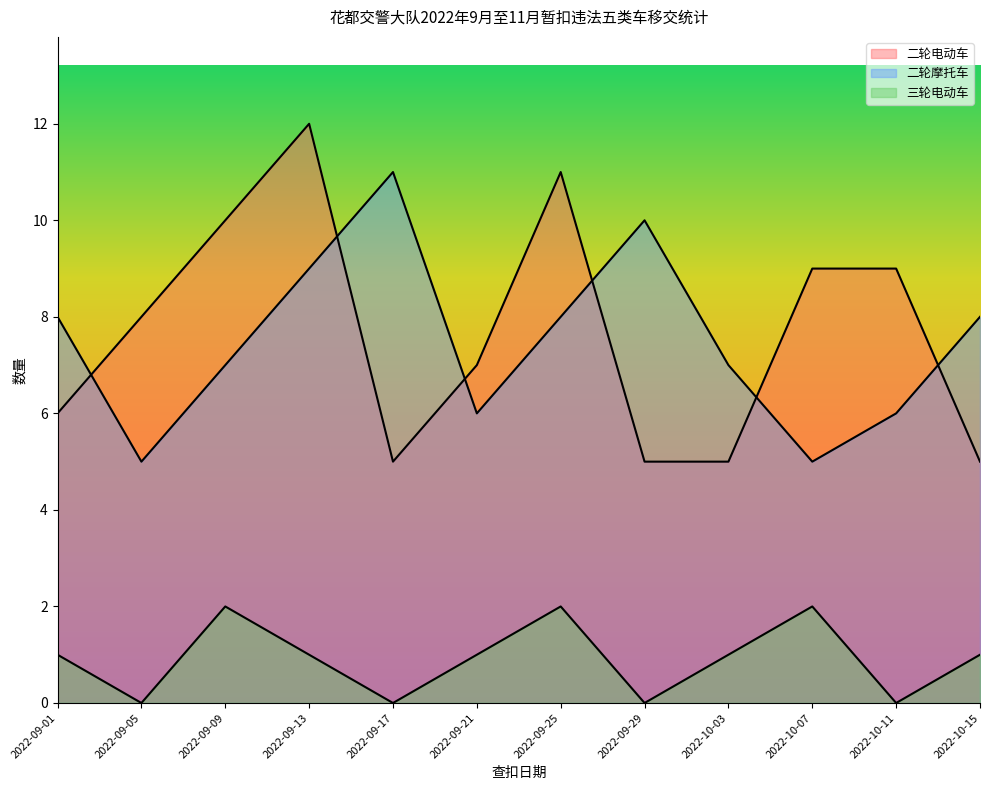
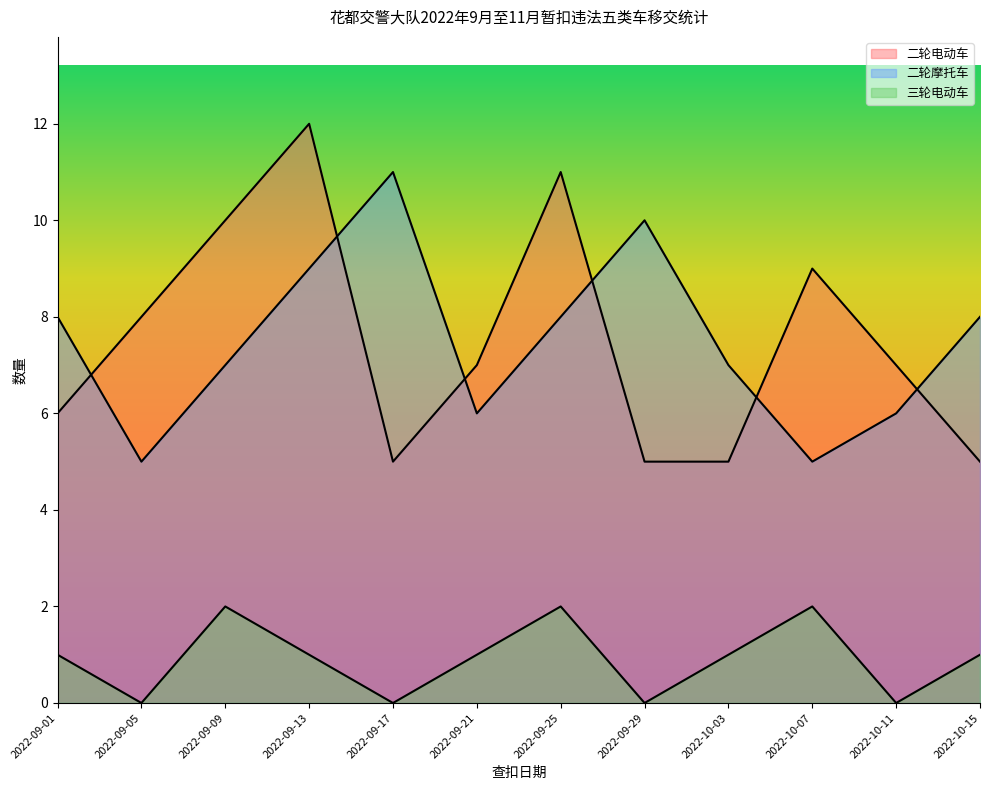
  {
    "二轮电动车": {
      "2022-09-01": 6,
      "2022-09-05": 8,
      "2022-09-09": 10,
      "2022-09-13": 12,
      "2022-09-17": 5,
      "2022-09-21": 7,
      "2022-09-25": 11,
      "2022-09-29": 5,
      "2022-10-03": 5,
      "2022-10-07": 9,
-     "2022-10-11": 9,
+     "2022-10-11": 7,
      "2022-10-15": 5
    },
    "二轮摩托车": {
      "2022-09-01": 8,
      "2022-09-05": 5,
      "2022-09-09": 7,
      "2022-09-13": 9,
      "2022-09-17": 11,
      "2022-09-21": 6,
      "2022-09-25": 8,
      "2022-09-29": 10,
      "2022-10-03": 7,
      "2022-10-07": 5,
      "2022-10-11": 6,
      "2022-10-15": 8
    },
    "三轮电动车": {
      "2022-09-01": 1,
      "2022-09-05": 0,
      "2022-09-09": 2,
      "2022-09-13": 1,
      "2022-09-17": 0,
      "2022-09-21": 1,
      "2022-09-25": 2,
      "2022-09-29": 0,
      "2022-10-03": 1,
      "2022-10-07": 2,
      "2022-10-11": 0,
      "2022-10-15": 1
    }
  }
